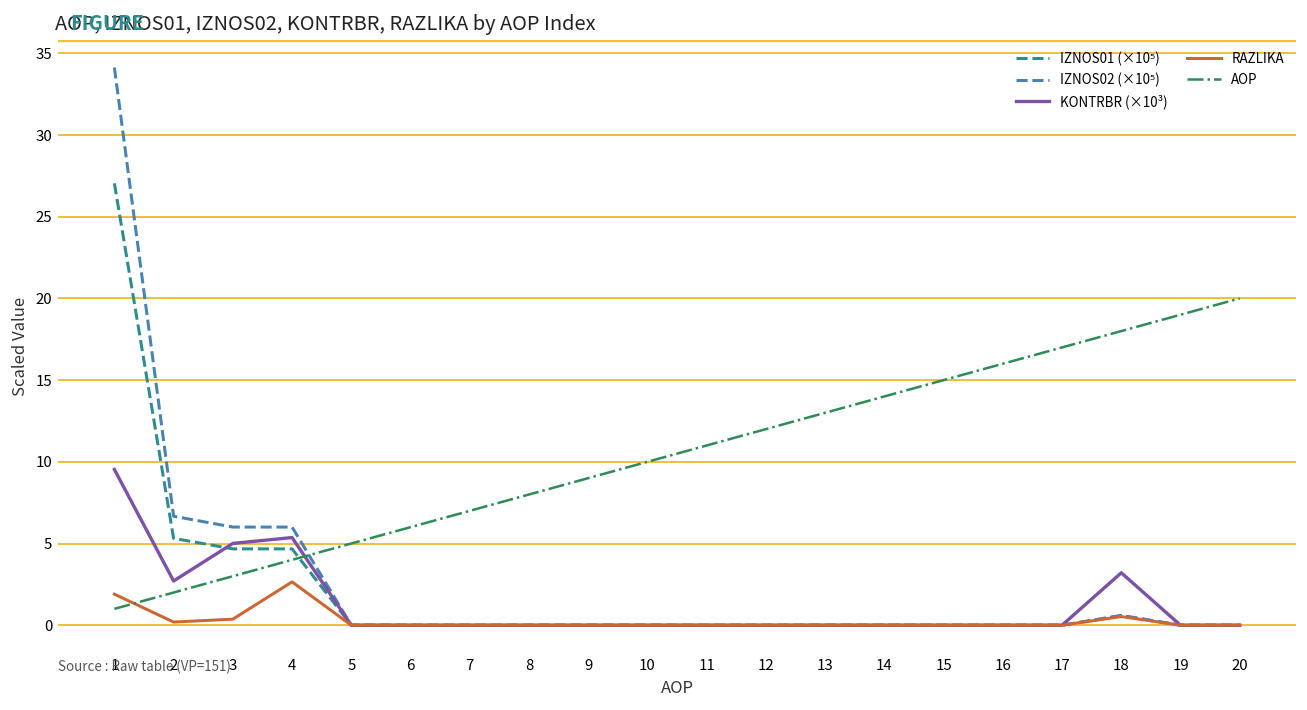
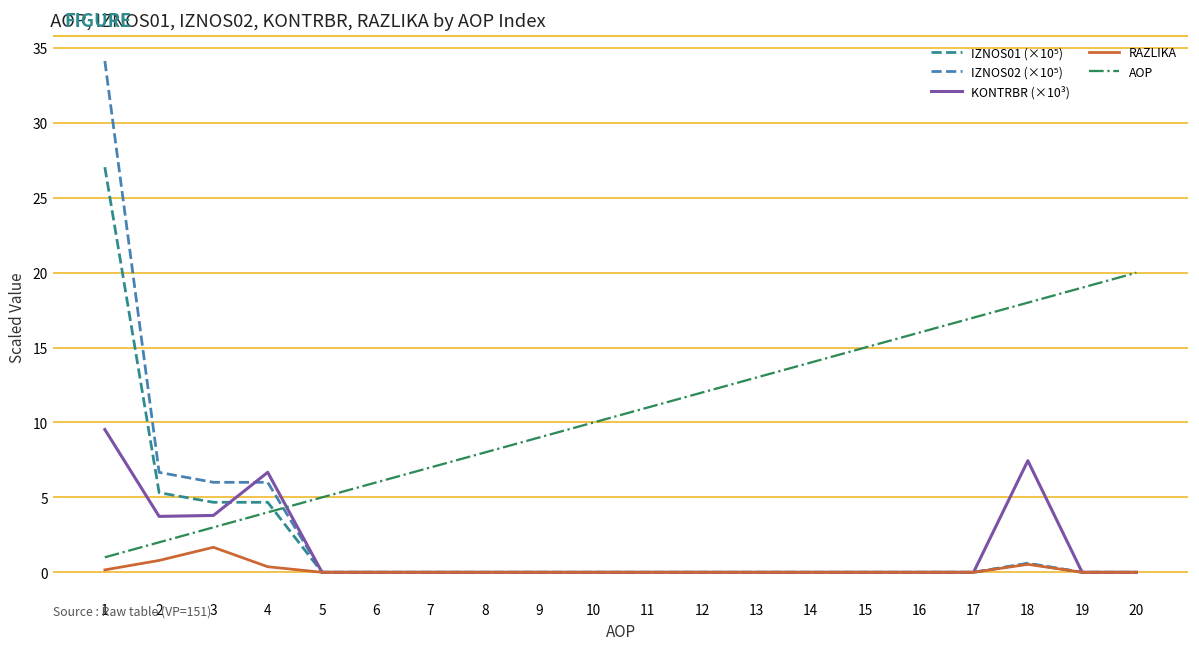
  {
    "KONTRBR (×10³)": {
      "1": 9.5,
-     "2": 2.7,
-     "3": 5.0,
-     "4": 5.4,
-     "18": 3.2
+     "2": 3.7,
+     "3": 3.8,
+     "4": 6.7,
+     "18": 7.4
    },
    "RAZLIKA": {
-     "1": 1.9,
-     "2": 0.2,
-     "3": 0.4,
-     "4": 2.7
+     "1": 0.2,
+     "2": 0.8,
+     "3": 1.7,
+     "4": 0.4
    }
  }
